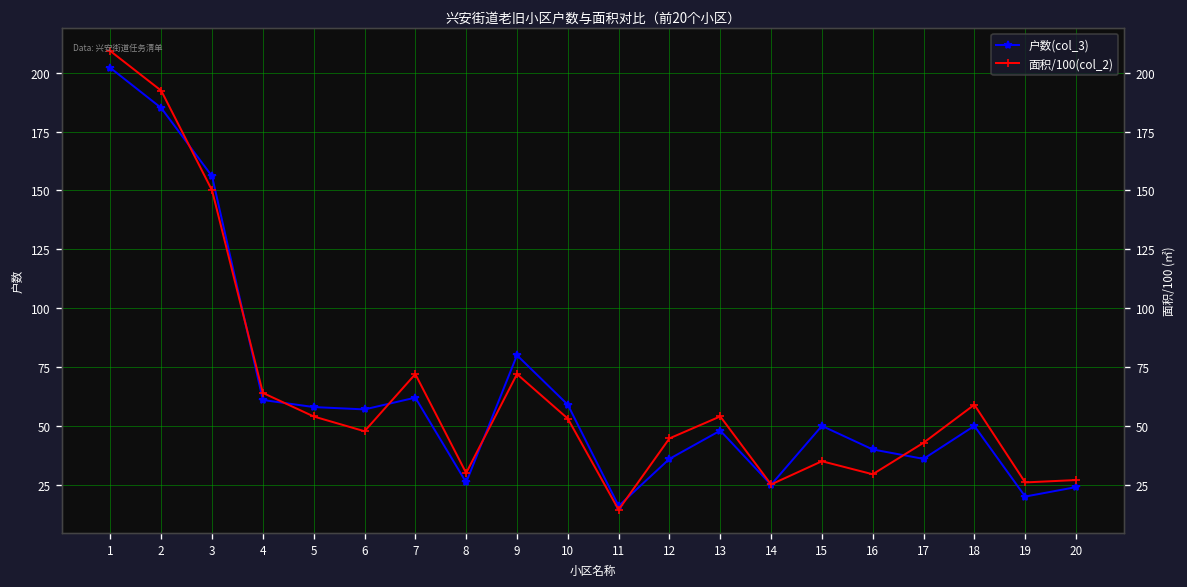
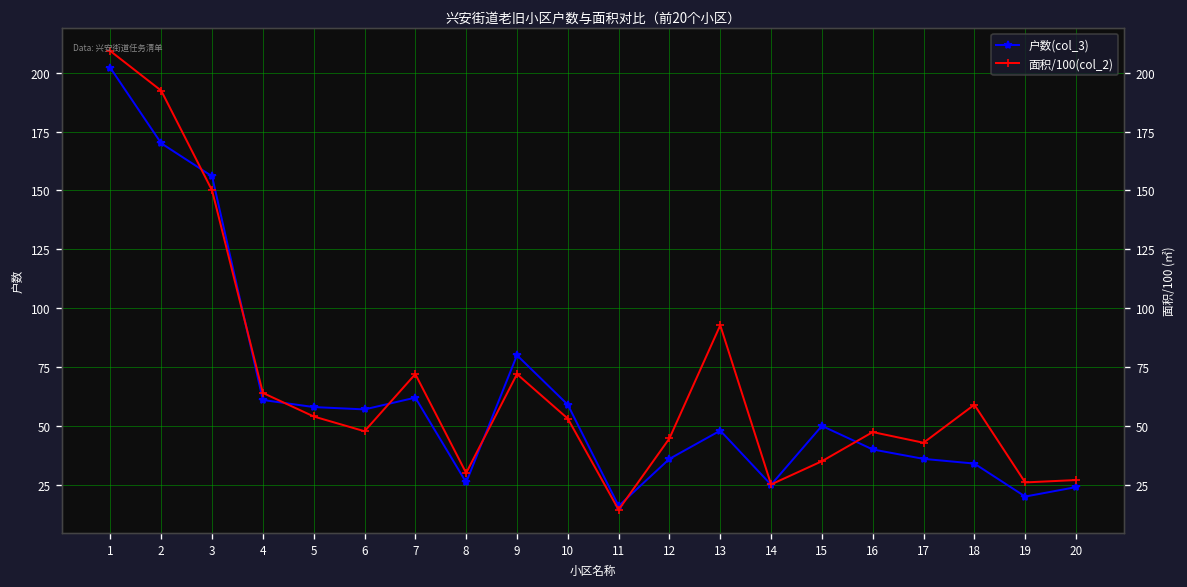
  {
    "户数(col_3)": {
      "1": 202,
-     "2": 185,
+     "2": 170,
      "3": 156,
      "4": 61,
      "5": 58,
      "6": 57,
      "7": 62,
      "8": 26,
      "9": 80,
      "10": 59,
      "11": 16,
      "12": 36,
      "13": 48,
      "15": 50,
      "16": 40,
      "17": 36,
-     "18": 50,
+     "18": 34,
      "19": 20,
      "20": 24
    },
    "面积/100(col_2)": {
      "1": 209,
      "2": 192,
      "3": 150,
      "4": 64,
      "5": 54,
      "6": 48,
      "7": 72,
      "8": 30,
      "9": 72,
      "10": 53,
      "11": 14,
      "12": 45,
-     "13": 54,
+     "13": 93,
      "15": 35,
-     "16": 29,
+     "16": 47,
      "17": 43,
      "18": 59,
      "19": 26,
      "20": 27
    }
  }
